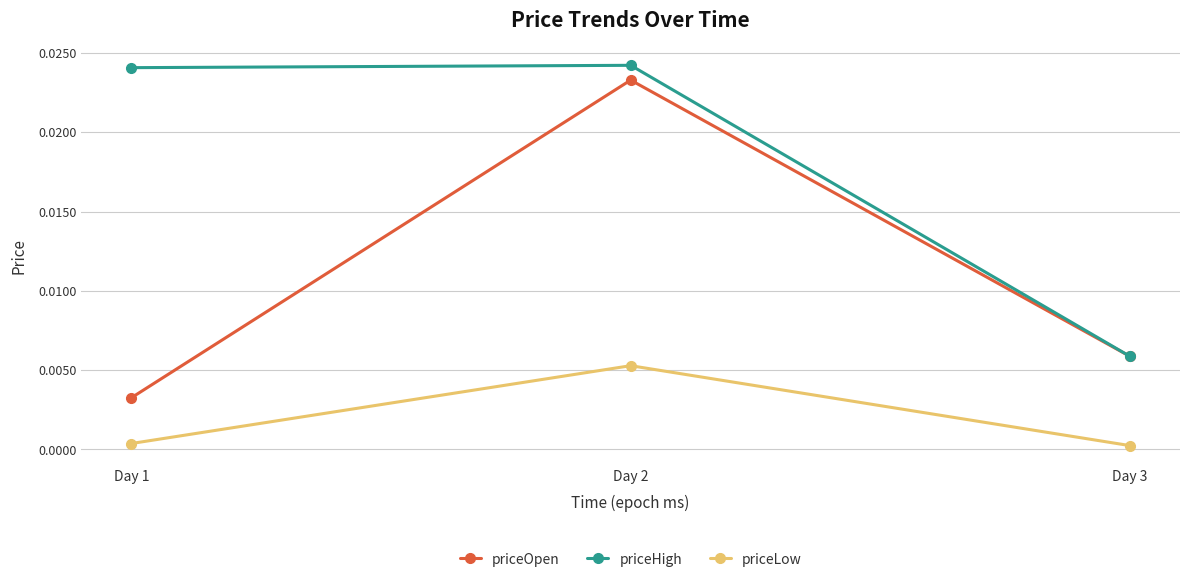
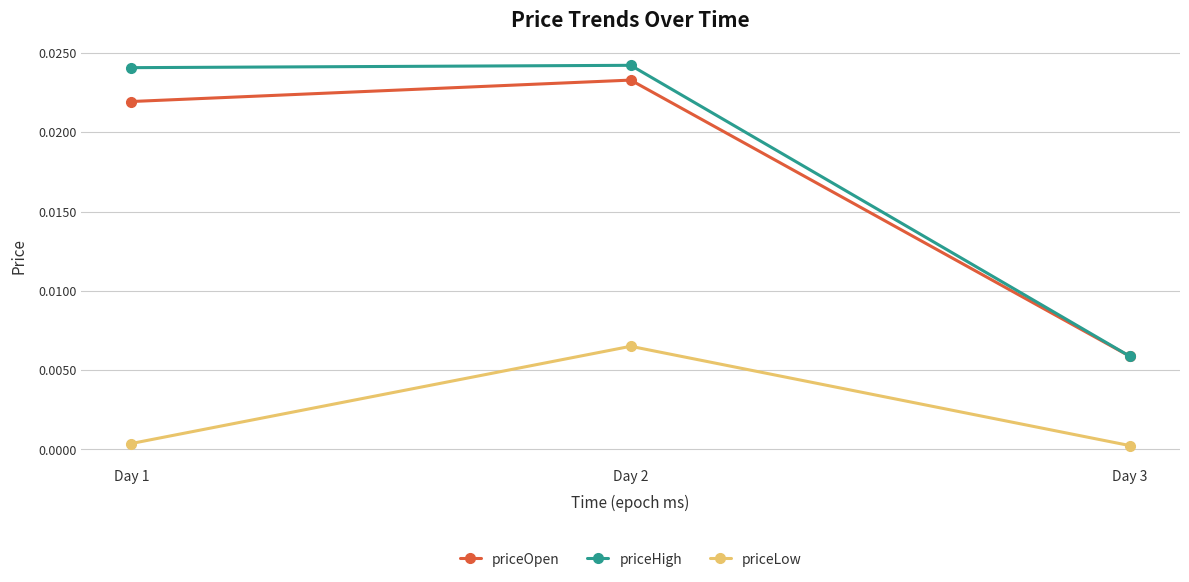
  {
    "priceOpen": {
-     "Day 1": 0.0033,
+     "Day 1": 0.0219,
      "Day 2": 0.0233
    },
    "priceHigh": {
      "Day 1": 0.0241,
      "Day 2": 0.0242
    },
    "priceLow": {
      "Day 1": 0.0004,
-     "Day 2": 0.0053,
+     "Day 2": 0.0065,
      "Day 3": 0.0002
    }
  }
